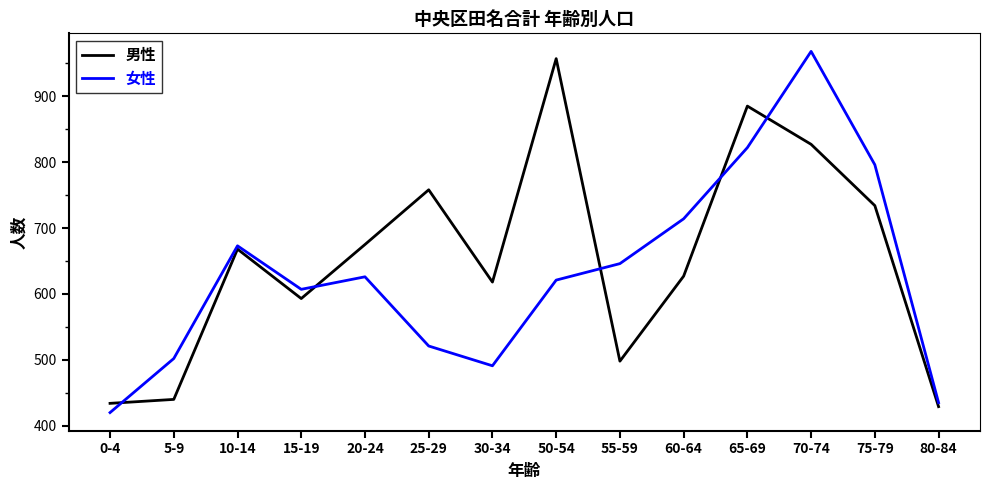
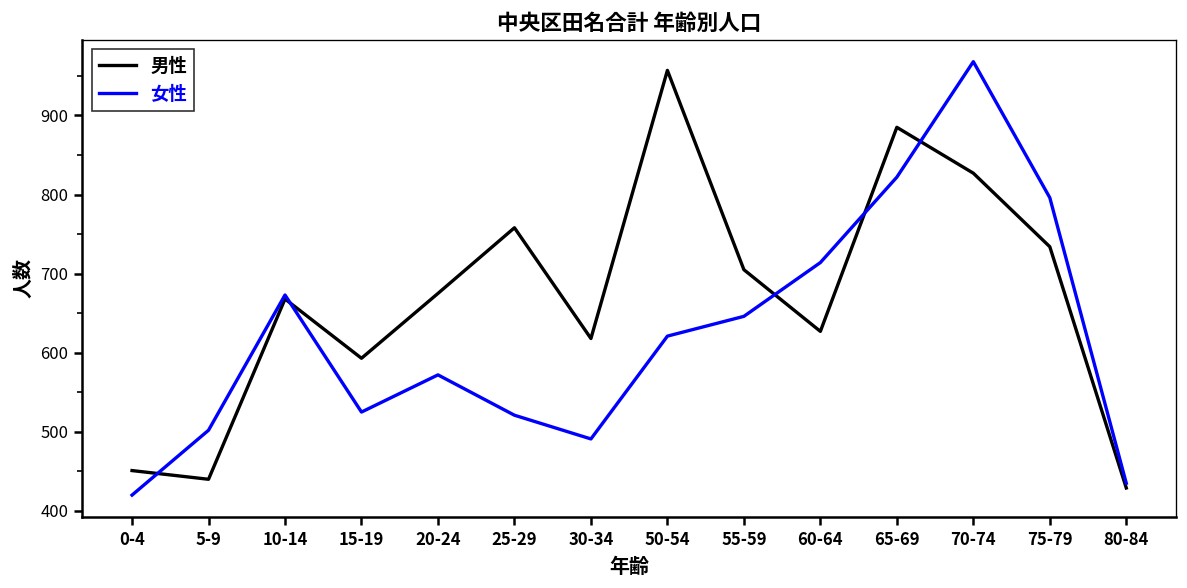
  {
    "男性": {
-     "0-4": 430,
+     "0-4": 450,
      "5-9": 440,
      "10-14": 670,
      "15-19": 590,
      "20-24": 680,
      "25-29": 760,
      "30-34": 620,
      "50-54": 960,
-     "55-59": 500,
+     "55-59": 710,
      "60-64": 630,
      "65-69": 890,
      "70-74": 830,
      "75-79": 730,
      "80-84": 430
    },
    "女性": {
      "0-4": 420,
      "5-9": 500,
      "10-14": 670,
-     "15-19": 610,
-     "20-24": 630,
+     "15-19": 530,
+     "20-24": 570,
      "25-29": 520,
      "30-34": 490,
      "50-54": 620,
      "55-59": 650,
      "60-64": 710,
      "65-69": 820,
      "70-74": 970,
      "75-79": 800,
      "80-84": 440
    }
  }
